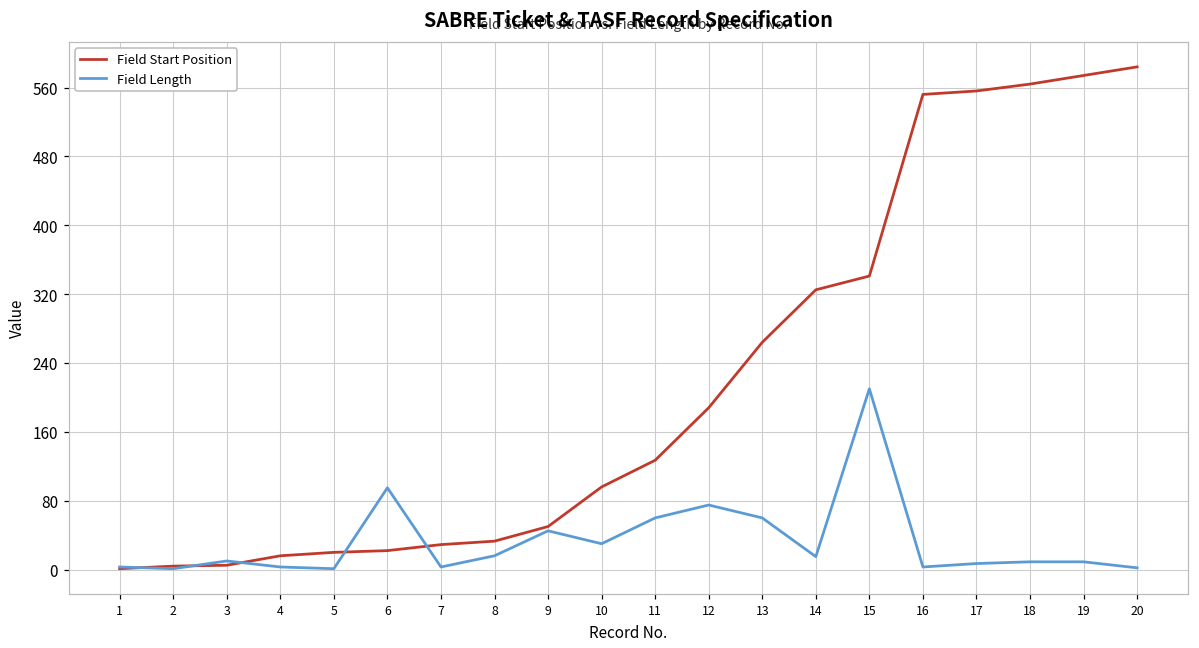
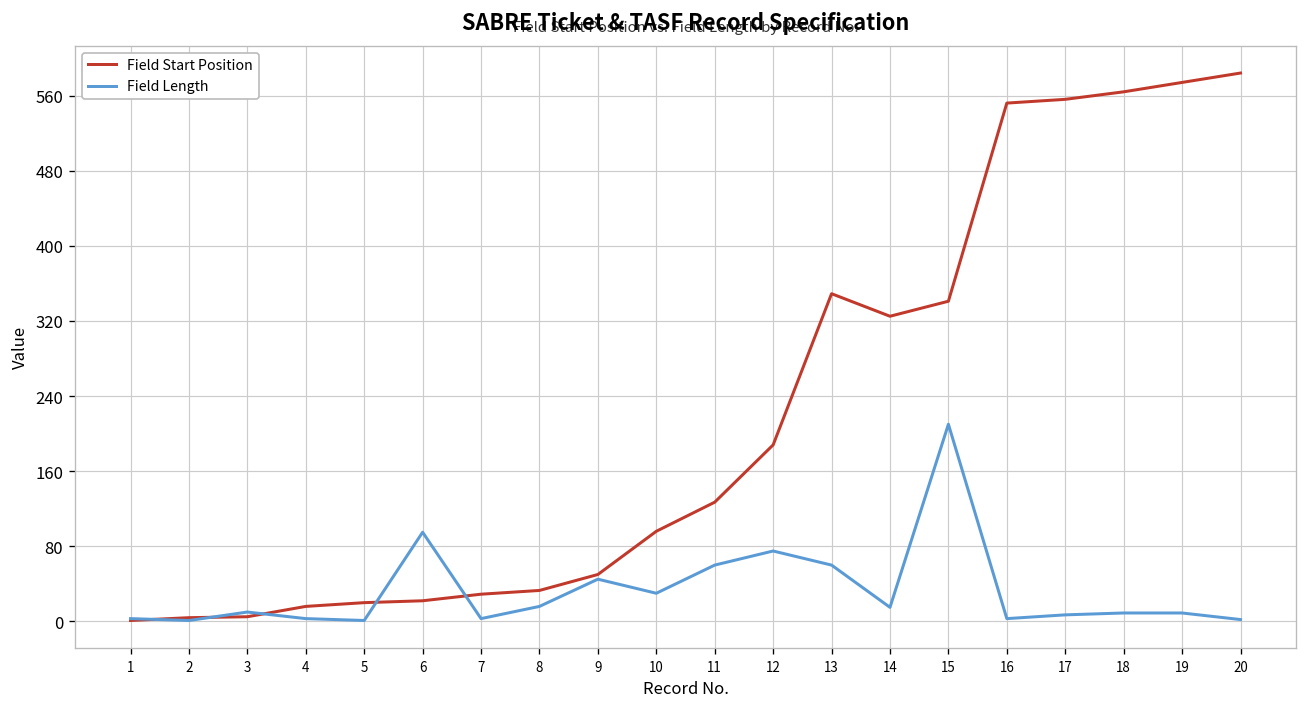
  {
    "Field Start Position": {
      "3": 10,
      "4": 20,
      "5": 20,
      "6": 20,
      "7": 30,
      "8": 30,
      "9": 50,
      "10": 100,
      "11": 130,
      "12": 190,
-     "13": 260,
+     "13": 350,
      "14": 330,
      "15": 340,
      "16": 550,
      "17": 560,
      "18": 560,
      "19": 570,
      "20": 580
    },
    "Field Length": {
      "3": 10,
      "4": 0,
      "5": 0,
      "6": 100,
      "7": 0,
      "8": 20,
      "9": 50,
      "10": 30,
      "11": 60,
      "12": 80,
      "13": 60,
      "14": 20,
      "15": 210,
      "16": 0,
      "17": 10,
      "18": 10,
      "19": 10,
      "20": 0
    }
  }
